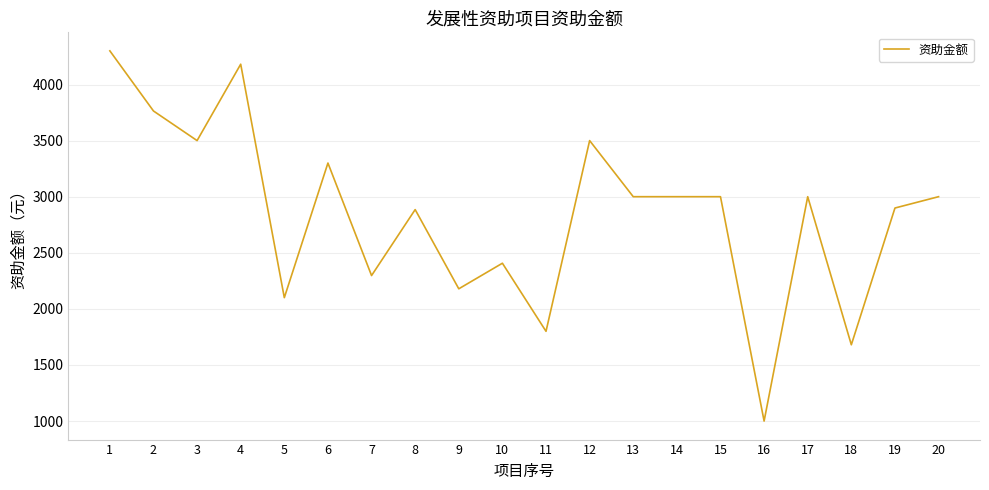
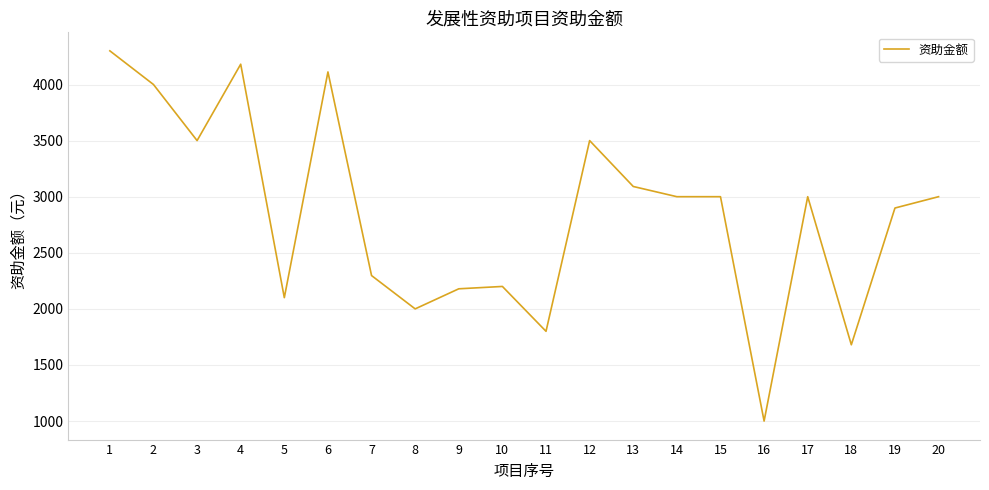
  {
    "1": 4300,
-   "2": 3760,
+   "2": 4000,
    "3": 3500,
    "4": 4180,
    "5": 2100,
-   "6": 3300,
+   "6": 4110,
    "7": 2300,
-   "8": 2890,
+   "8": 2000,
    "9": 2180,
-   "10": 2410,
+   "10": 2200,
    "11": 1800,
    "12": 3500,
-   "13": 3000,
+   "13": 3090,
    "14": 3000,
    "15": 3000,
    "16": 1000,
    "17": 3000,
    "18": 1680,
    "19": 2900,
    "20": 3000
  }
